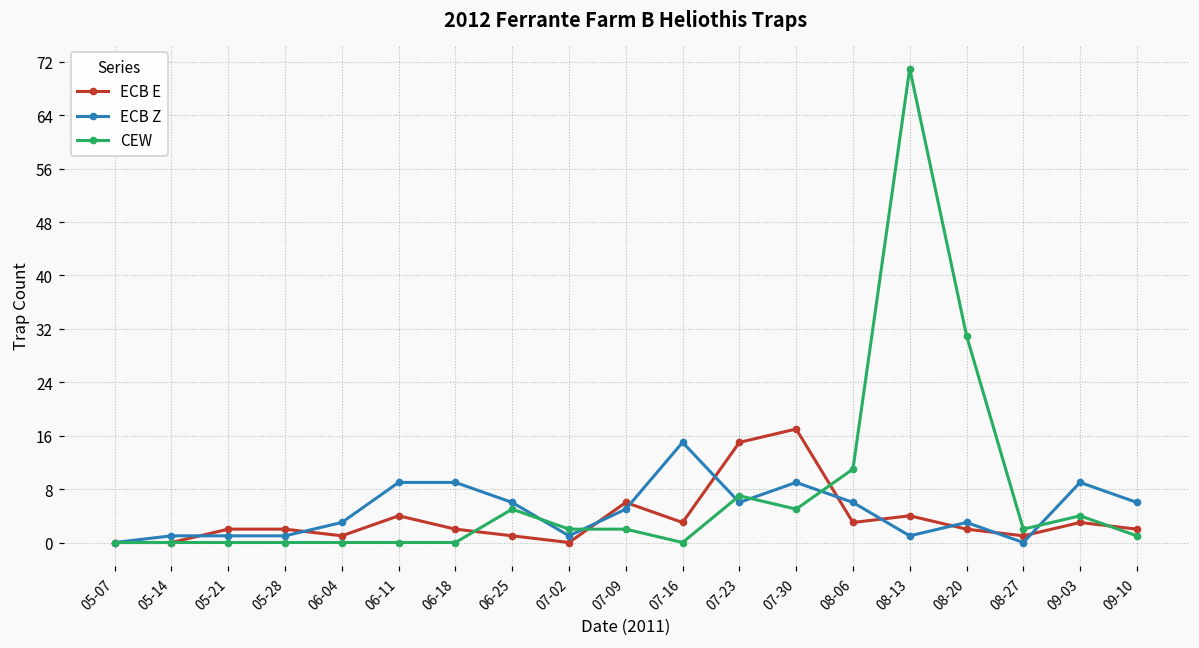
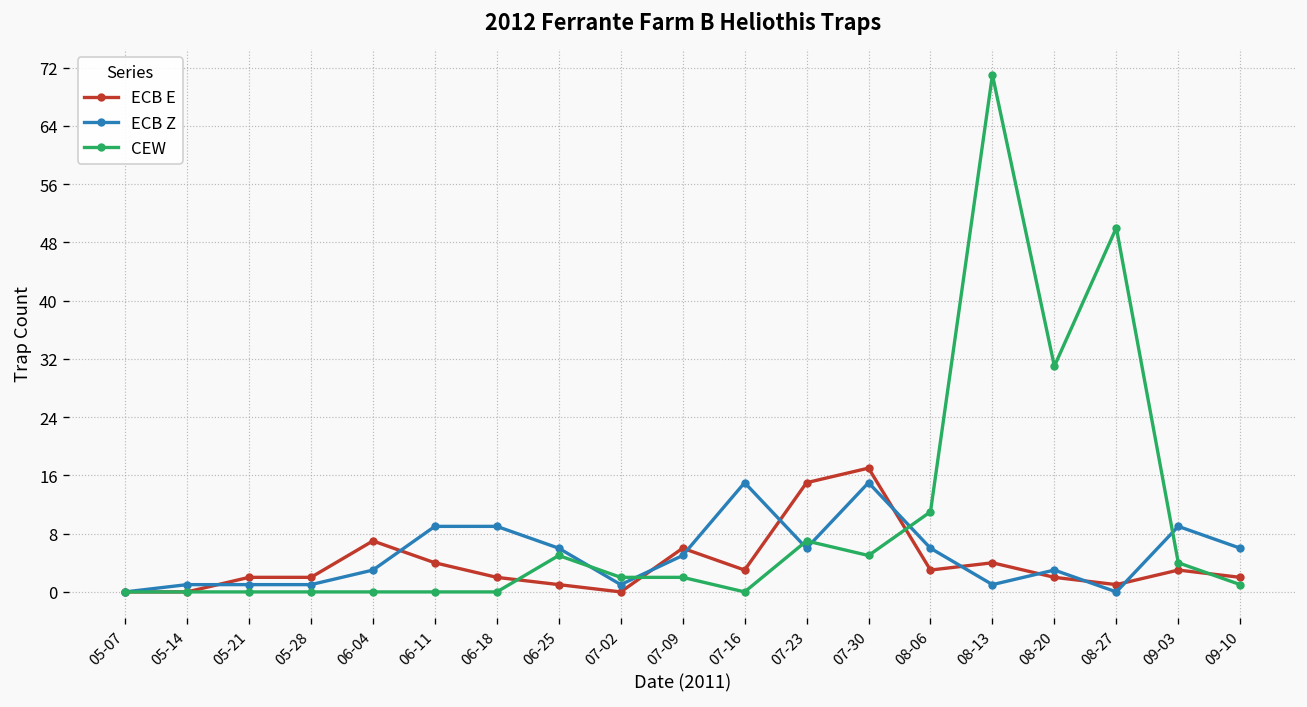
  {
    "ECB E": {
      "05-21": 2,
      "05-28": 2,
-     "06-04": 1,
+     "06-04": 7,
      "06-11": 4,
      "06-18": 2,
      "06-25": 1,
      "07-02": 0,
      "07-09": 6,
      "07-16": 3,
      "07-23": 15,
      "07-30": 17,
      "08-06": 3,
      "08-13": 4,
      "08-20": 2,
      "08-27": 1,
      "09-03": 3,
      "09-10": 2
    },
    "ECB Z": {
      "05-14": 1,
      "05-21": 1,
      "05-28": 1,
      "06-04": 3,
      "06-11": 9,
      "06-18": 9,
      "06-25": 6,
      "07-02": 1,
      "07-09": 5,
      "07-16": 15,
      "07-23": 6,
-     "07-30": 9,
+     "07-30": 15,
      "08-06": 6,
      "08-13": 1,
      "08-20": 3,
      "08-27": 0,
      "09-03": 9,
      "09-10": 6
    },
    "CEW": {
      "05-21": 0,
      "05-28": 0,
      "06-04": 0,
      "06-11": 0,
      "06-18": 0,
      "06-25": 5,
      "07-02": 2,
      "07-09": 2,
      "07-16": 0,
      "07-23": 7,
      "07-30": 5,
      "08-06": 11,
      "08-13": 71,
      "08-20": 31,
-     "08-27": 2,
+     "08-27": 50,
      "09-03": 4,
      "09-10": 1
    }
  }
